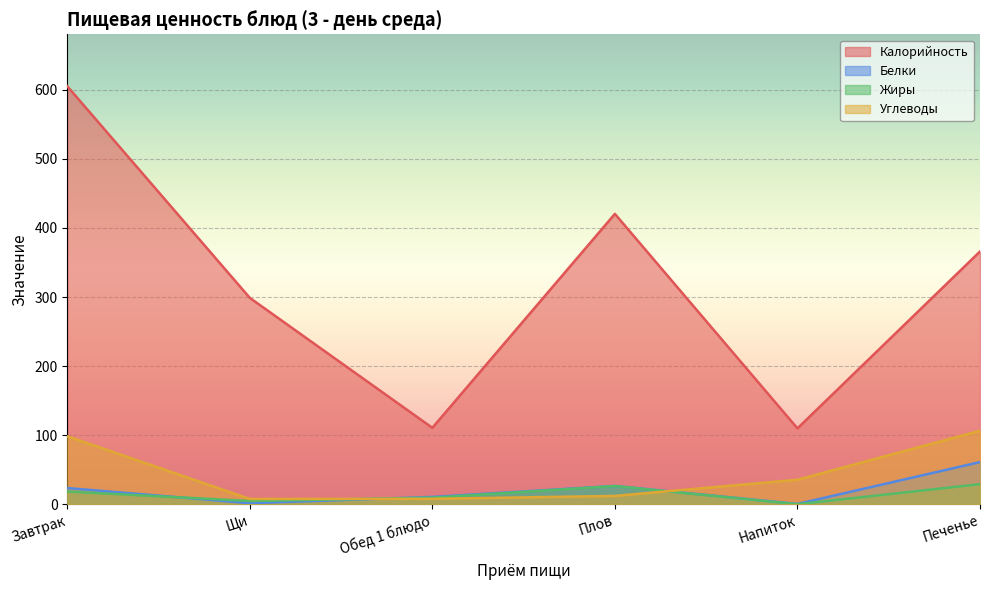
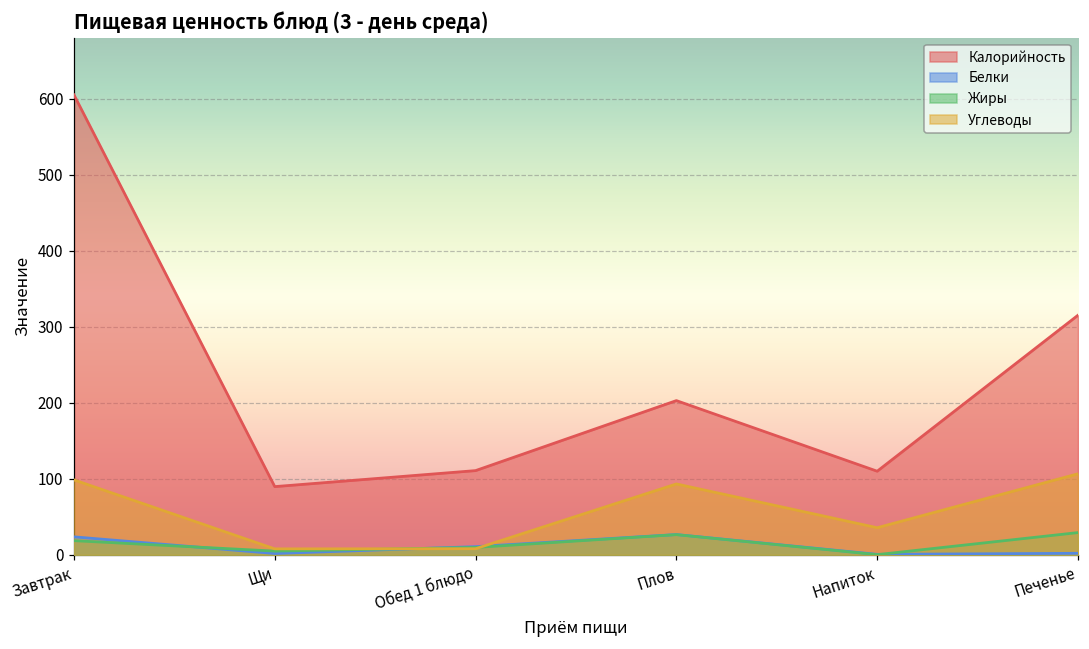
  {
    "Калорийность": {
      "Завтрак": 600,
-     "Щи": 300,
+     "Щи": 90,
      "Обед 1 блюдо": 110,
-     "Плов": 420,
+     "Плов": 200,
      "Напиток": 110,
-     "Печенье": 370
+     "Печенье": 320
    },
    "Белки": {
      "Завтрак": 20,
-     "Печенье": 60
+     "Печенье": 0
    },
    "Жиры": {
      "Завтрак": 20,
      "Печенье": 30
    },
    "Углеводы": {
      "Завтрак": 100,
-     "Плов": 10,
+     "Плов": 90,
      "Напиток": 40,
      "Печенье": 110
    }
  }
